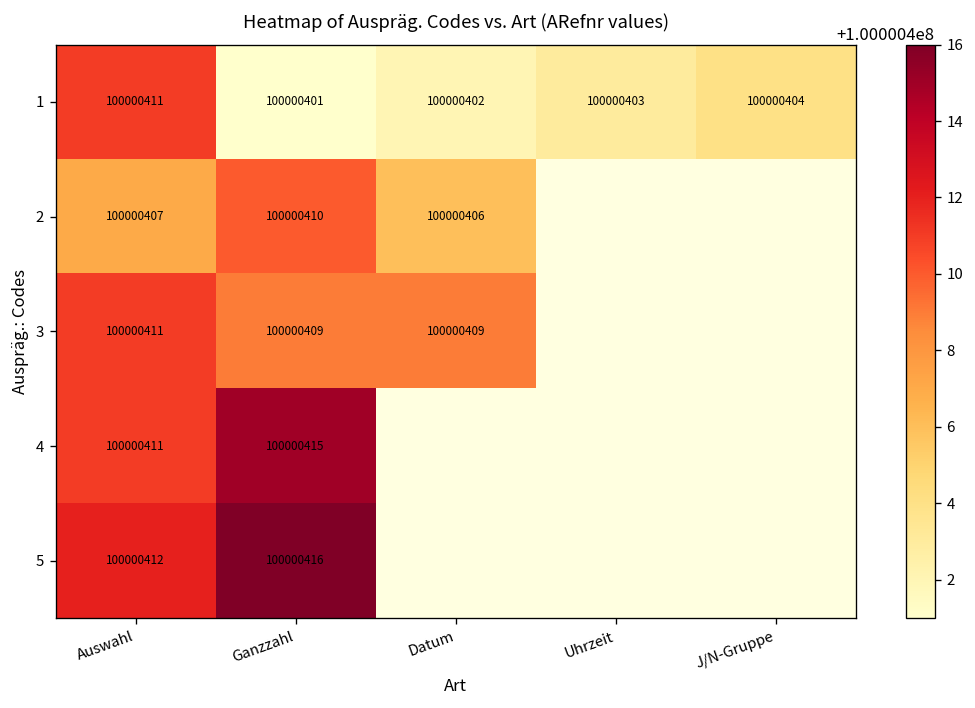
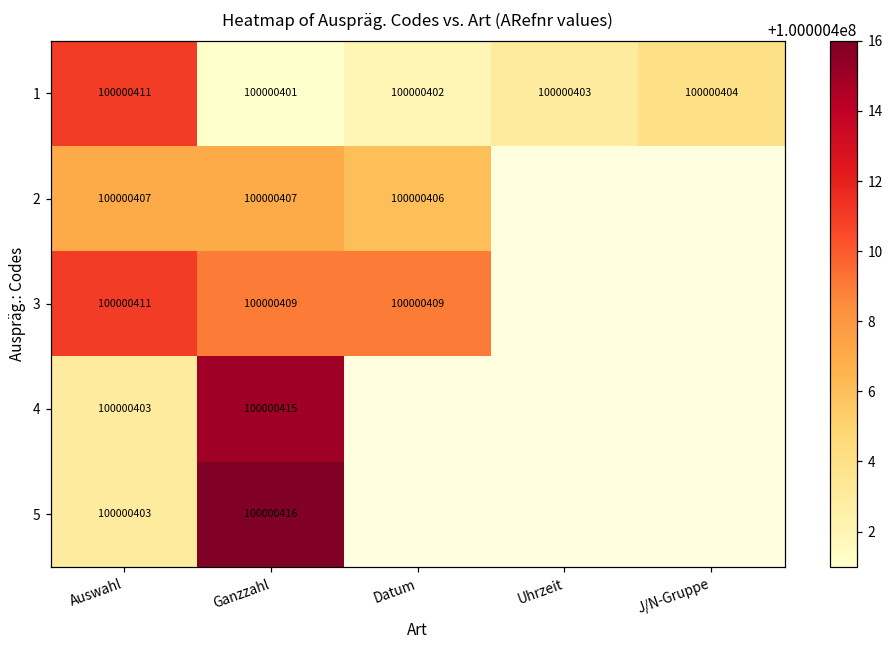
  {
    "1": {
      "Auswahl": 100000411,
      "Ganzzahl": 100000401,
      "Datum": 100000402,
      "Uhrzeit": 100000403,
      "J/N-Gruppe": 100000404
    },
    "2": {
      "Auswahl": 100000407,
-     "Ganzzahl": 100000410,
+     "Ganzzahl": 100000407,
      "Datum": 100000406
    },
    "3": {
      "Auswahl": 100000411,
      "Ganzzahl": 100000409,
      "Datum": 100000409
    },
    "4": {
-     "Auswahl": 100000411,
+     "Auswahl": 100000403,
      "Ganzzahl": 100000415
    },
    "5": {
-     "Auswahl": 100000412,
+     "Auswahl": 100000403,
      "Ganzzahl": 100000416
    }
  }
